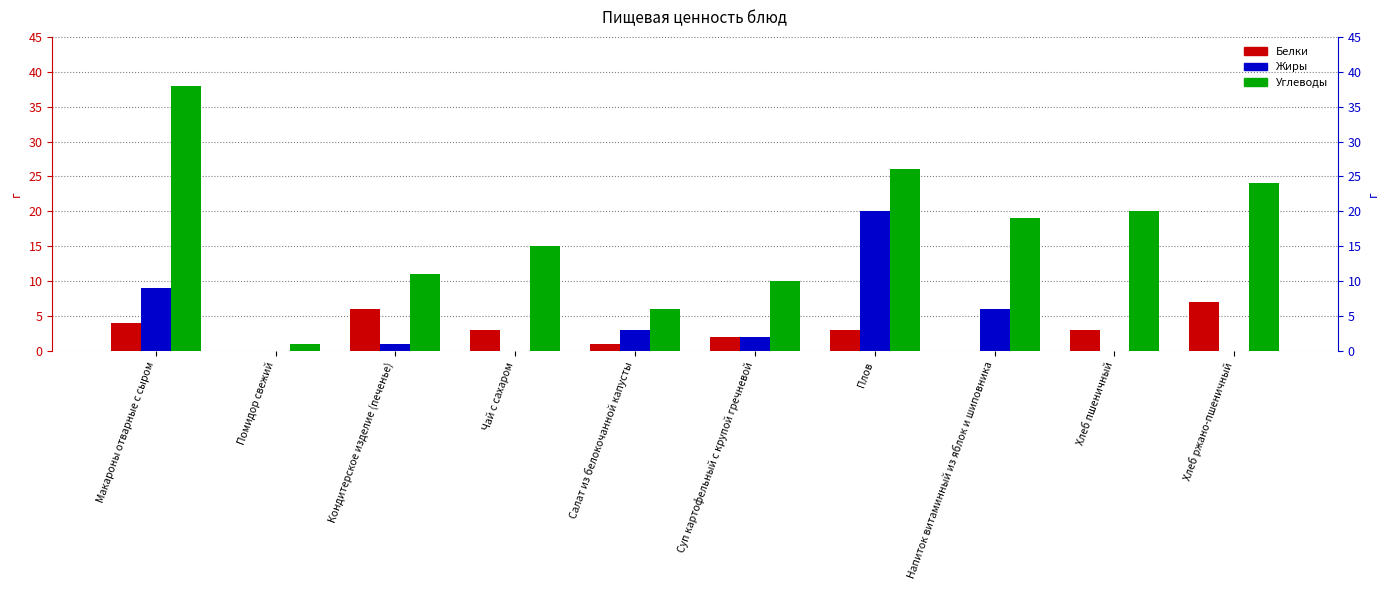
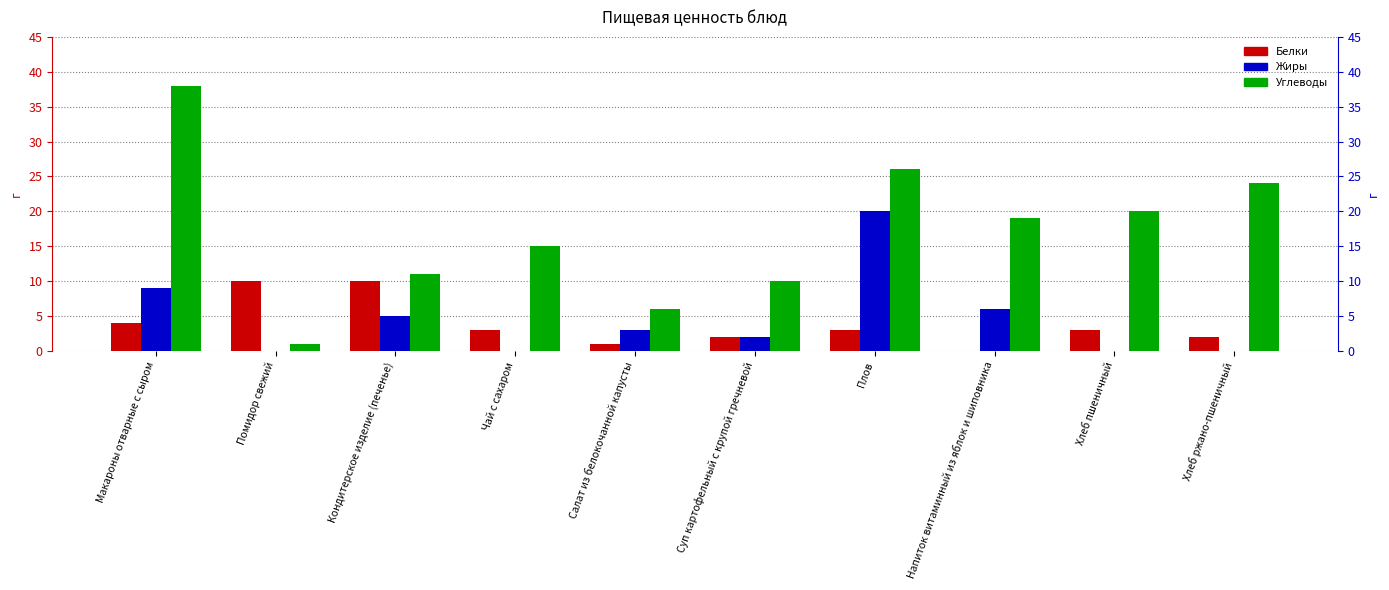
  {
    "Белки": {
      "Макароны отварные с сыром": 4,
-     "Помидор свежий": 0,
-     "Кондитерское изделие (печенье)": 6,
+     "Помидор свежий": 10,
+     "Кондитерское изделие (печенье)": 10,
      "Чай с сахаром": 3,
      "Салат из белокочанной капусты": 1,
      "Суп картофельный с крупой гречневой": 2,
      "Плов": 3,
      "Напиток витаминный из яблок и шиповника": 0,
      "Хлеб пшеничный": 3,
-     "Хлеб ржано-пшеничный": 7
+     "Хлеб ржано-пшеничный": 2
    },
    "Жиры": {
      "Макароны отварные с сыром": 9,
      "Помидор свежий": 0,
-     "Кондитерское изделие (печенье)": 1,
+     "Кондитерское изделие (печенье)": 5,
      "Чай с сахаром": 0,
      "Салат из белокочанной капусты": 3,
      "Суп картофельный с крупой гречневой": 2,
      "Плов": 20,
      "Напиток витаминный из яблок и шиповника": 6,
      "Хлеб пшеничный": 0,
      "Хлеб ржано-пшеничный": 0
    },
    "Углеводы": {
      "Макароны отварные с сыром": 38,
      "Помидор свежий": 1,
      "Кондитерское изделие (печенье)": 11,
      "Чай с сахаром": 15,
      "Салат из белокочанной капусты": 6,
      "Суп картофельный с крупой гречневой": 10,
      "Плов": 26,
      "Напиток витаминный из яблок и шиповника": 19,
      "Хлеб пшеничный": 20,
      "Хлеб ржано-пшеничный": 24
    }
  }
